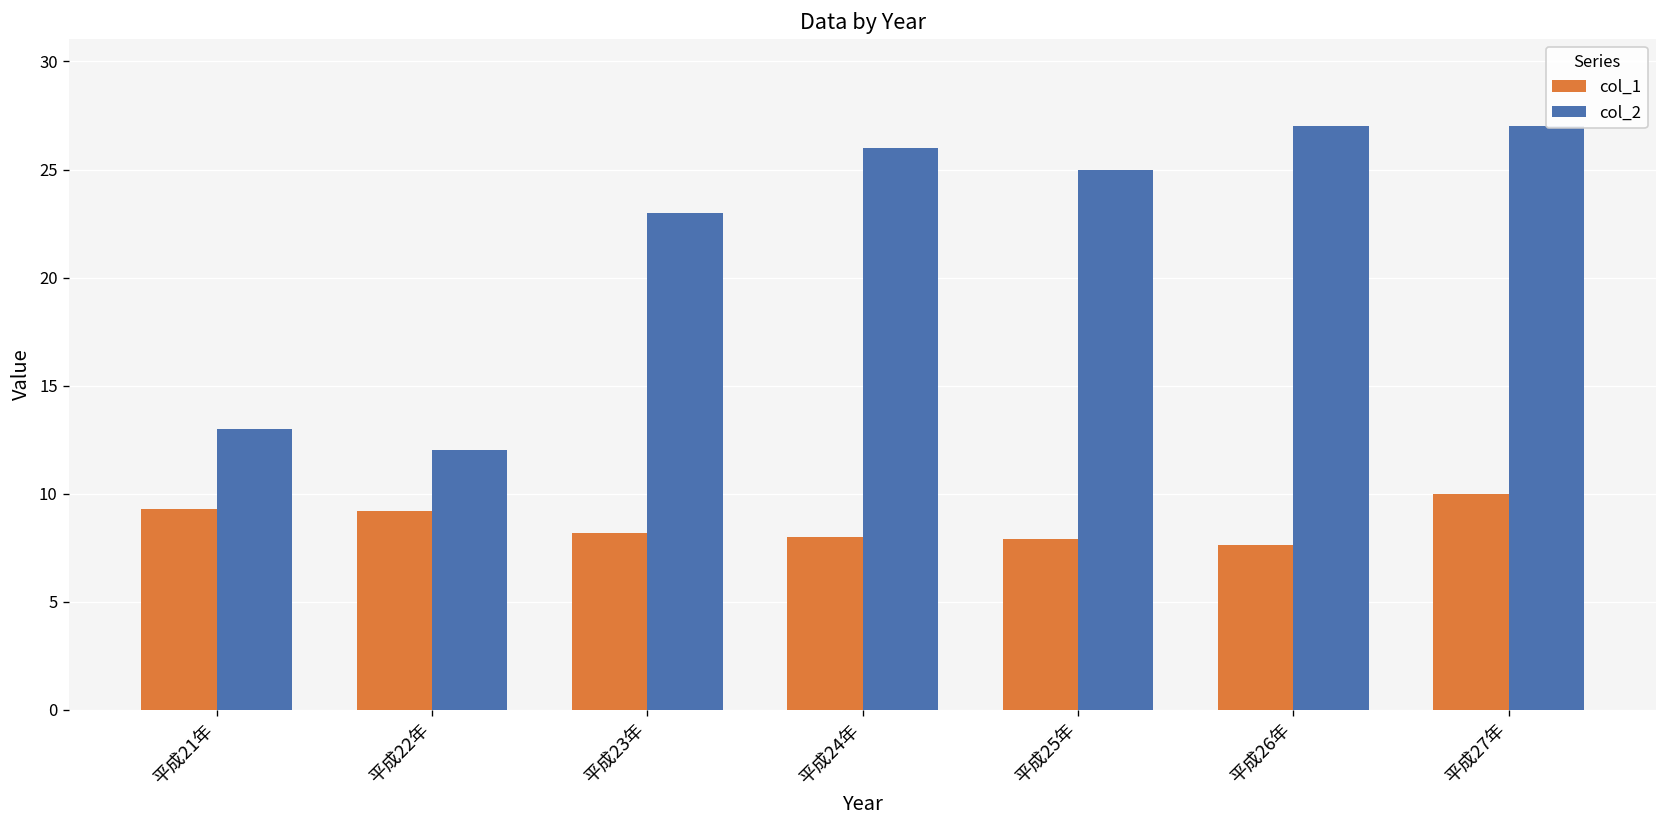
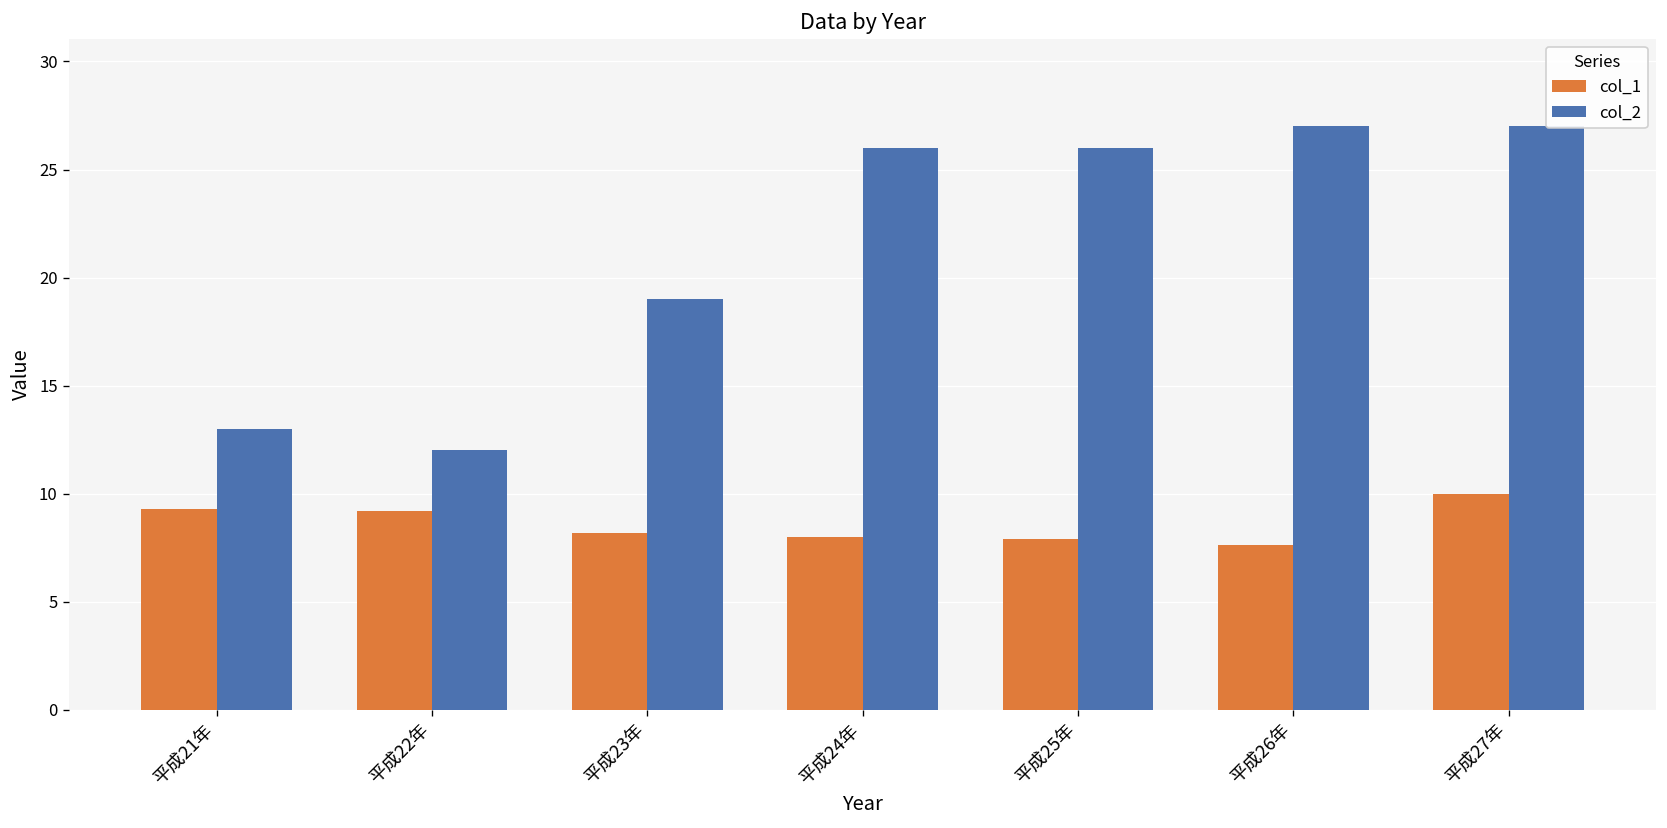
  {
    "col_1": {
      "平成21年": 9.3,
      "平成22年": 9.2,
      "平成23年": 8.2,
      "平成24年": 8,
      "平成25年": 8,
      "平成26年": 7.6,
      "平成27年": 10
    },
    "col_2": {
      "平成21年": 13,
      "平成22年": 12,
-     "平成23年": 23,
+     "平成23年": 19,
      "平成24年": 26,
-     "平成25年": 25,
+     "平成25年": 26,
      "平成26年": 27
    }
  }
